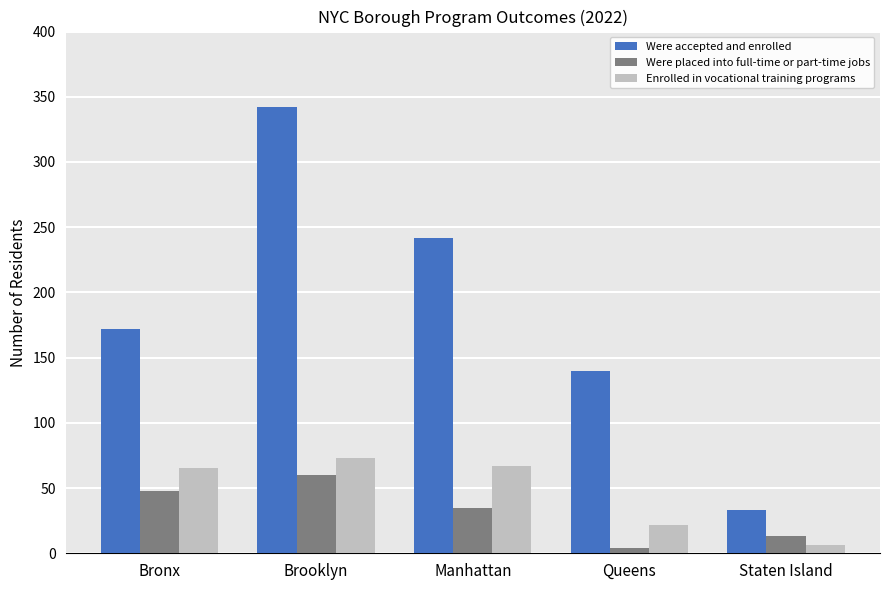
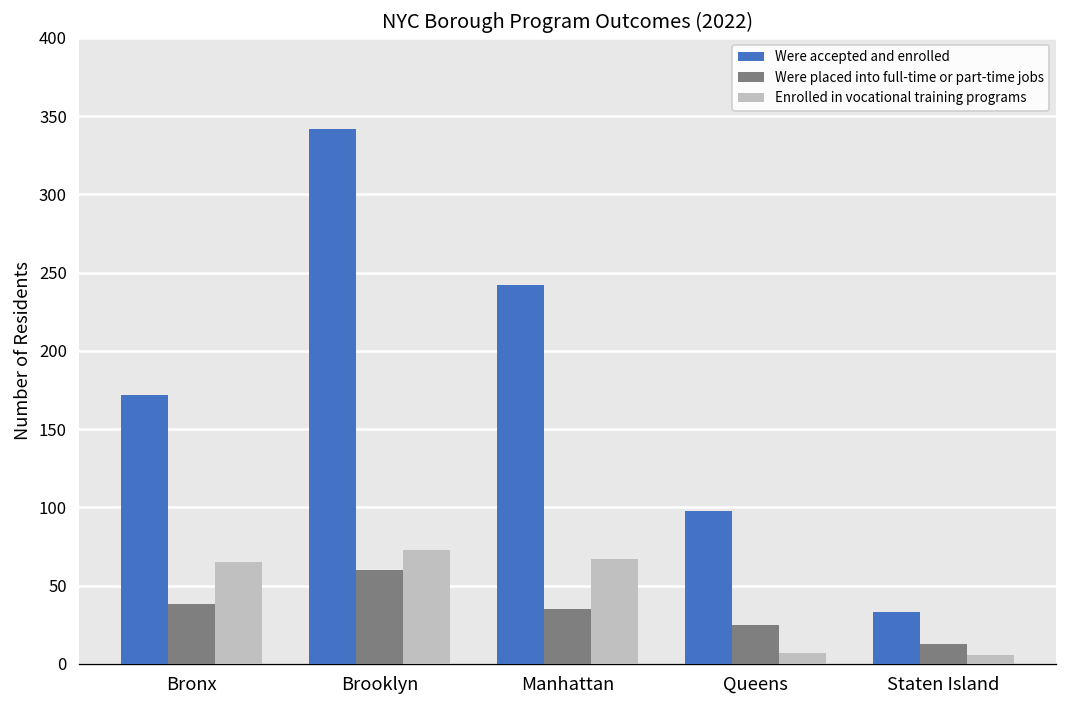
  {
    "Were accepted and enrolled": {
      "Bronx": 172,
      "Brooklyn": 342,
      "Manhattan": 242,
-     "Queens": 140,
+     "Queens": 98,
      "Staten Island": 33
    },
    "Were placed into full-time or part-time jobs": {
-     "Bronx": 48,
+     "Bronx": 38,
      "Brooklyn": 60,
      "Manhattan": 35,
-     "Queens": 4,
+     "Queens": 25,
      "Staten Island": 13
    },
    "Enrolled in vocational training programs": {
      "Bronx": 65,
      "Brooklyn": 73,
      "Manhattan": 67,
-     "Queens": 22,
+     "Queens": 7,
      "Staten Island": 6
    }
  }
